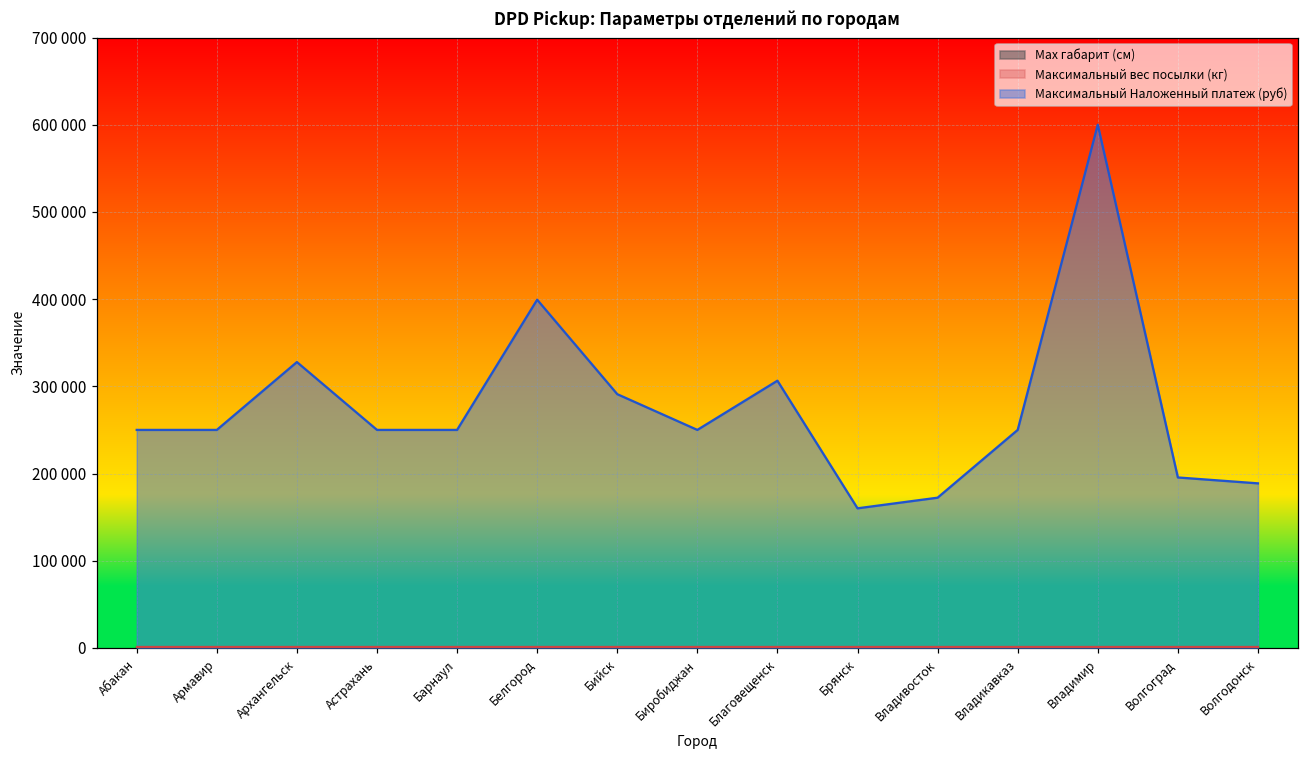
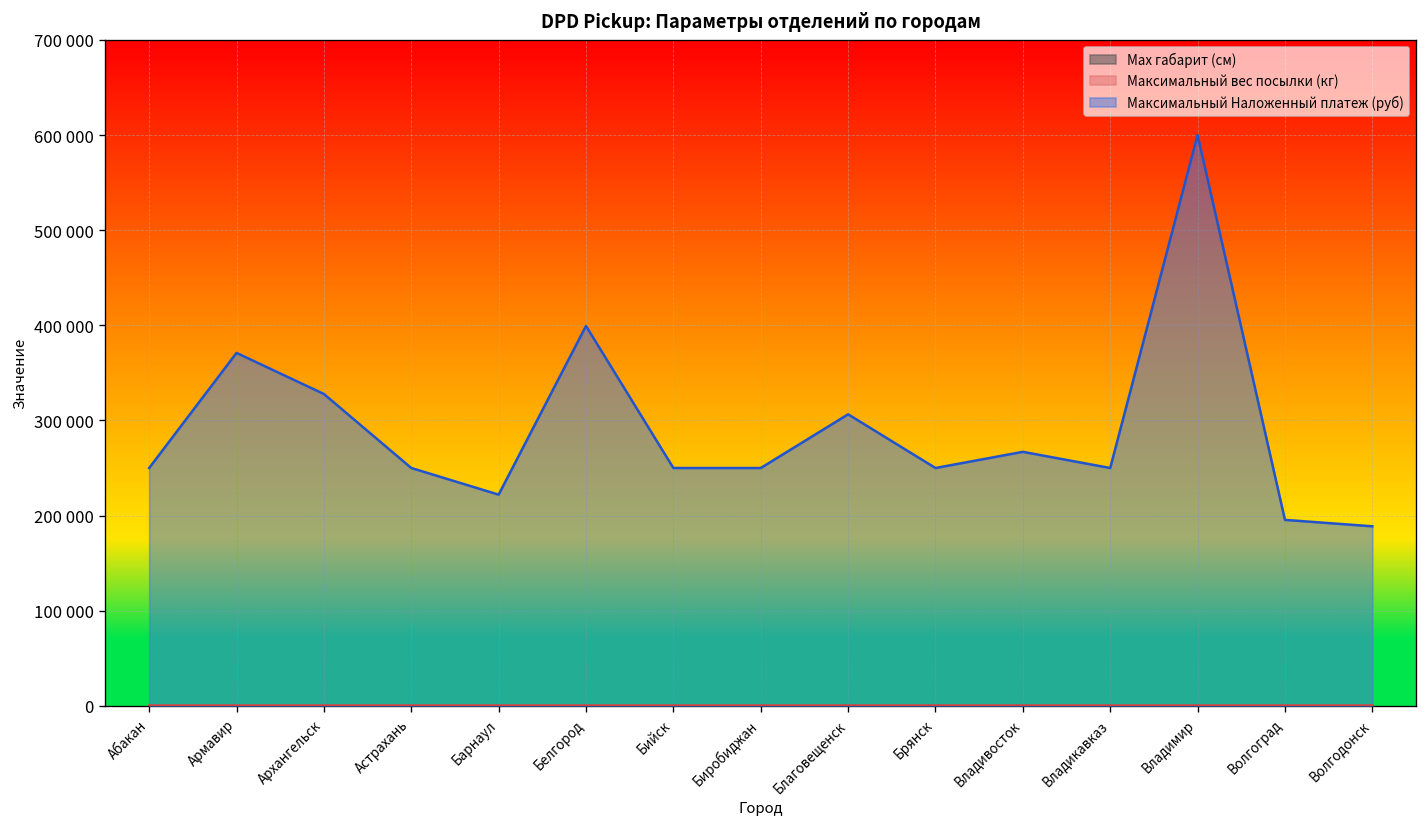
  {
    "Максимальный Наложенный платеж (руб)": {
      "Абакан": 250000,
-     "Армавир": 250000,
+     "Армавир": 370000,
      "Архангельск": 330000,
      "Астрахань": 250000,
-     "Барнаул": 250000,
+     "Барнаул": 220000,
      "Белгород": 400000,
-     "Бийск": 290000,
+     "Бийск": 250000,
      "Биробиджан": 250000,
      "Благовещенск": 310000,
-     "Брянск": 160000,
-     "Владивосток": 170000,
+     "Брянск": 250000,
+     "Владивосток": 270000,
      "Владикавказ": 250000,
      "Владимир": 600000,
      "Волгоград": 200000,
      "Волгодонск": 190000
    }
  }
